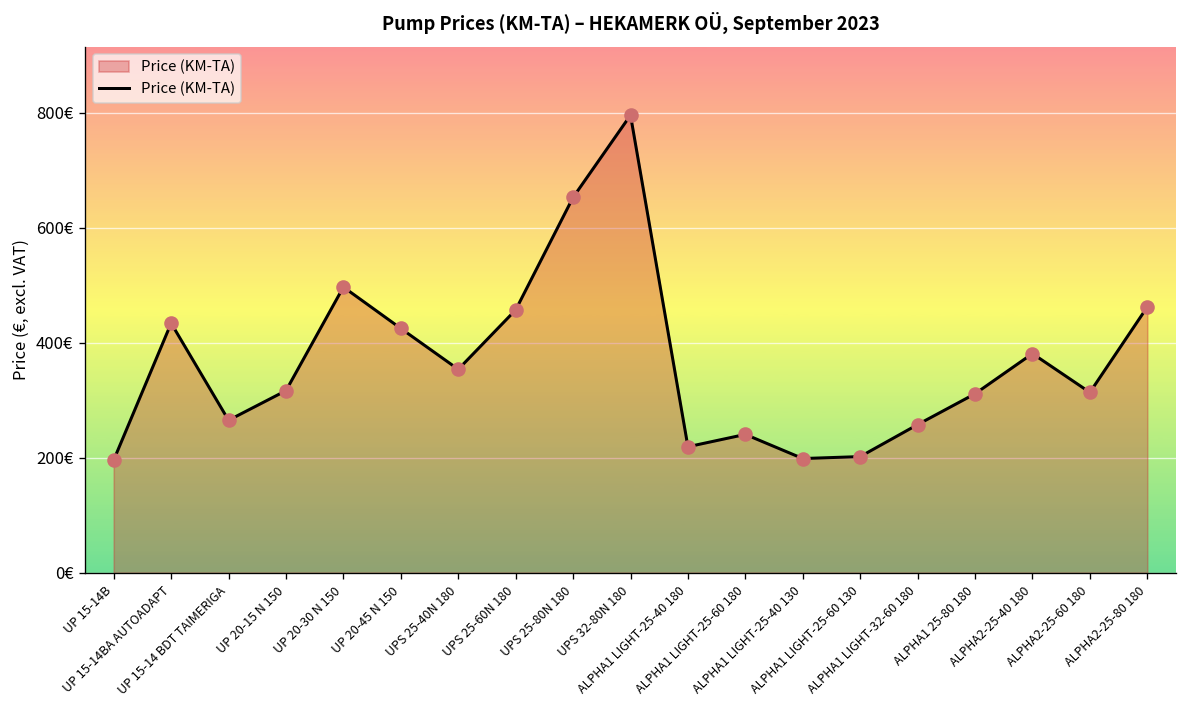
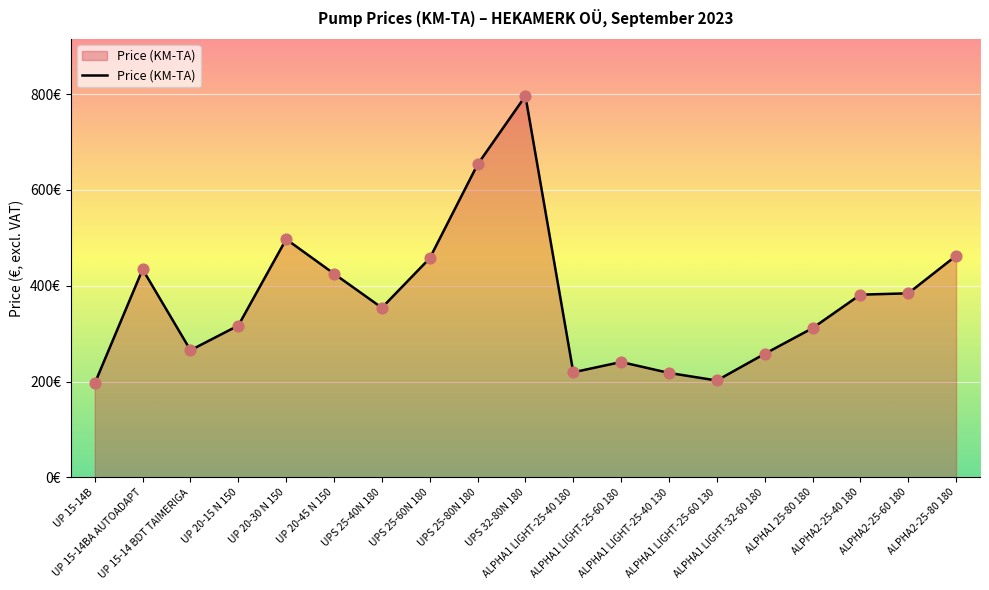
  {
    "UP 15-14B": "200€",
    "UP 15-14BA AUTOADAPT": "430€",
    "UP 15-14 BDT TAIMERIGA": "270€",
    "UP 20-15 N 150": "320€",
    "UP 20-30 N 150": "500€",
    "UP 20-45 N 150": "430€",
    "UPS 25-40N 180": "350€",
    "UPS 25-60N 180": "460€",
    "UPS 25-80N 180": "650€",
    "UPS 32-80N 180": "800€",
    "ALPHA1 LIGHT-25-40 180": "220€",
    "ALPHA1 LIGHT-25-60 180": "240€",
-   "ALPHA1 LIGHT-25-40 130": "200€",
+   "ALPHA1 LIGHT-25-40 130": "220€",
    "ALPHA1 LIGHT-25-60 130": "200€",
    "ALPHA1 LIGHT-32-60 180": "260€",
    "ALPHA1 25-80 180": "310€",
    "ALPHA2-25-40 180": "380€",
-   "ALPHA2-25-60 180": "310€",
+   "ALPHA2-25-60 180": "380€",
    "ALPHA2-25-80 180": "460€"
  }
